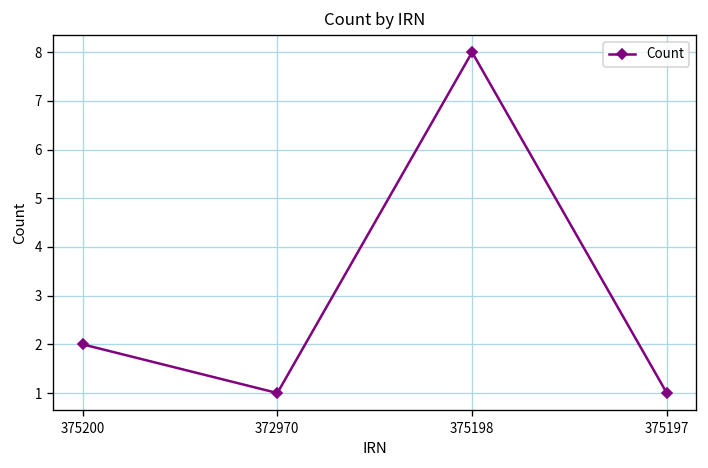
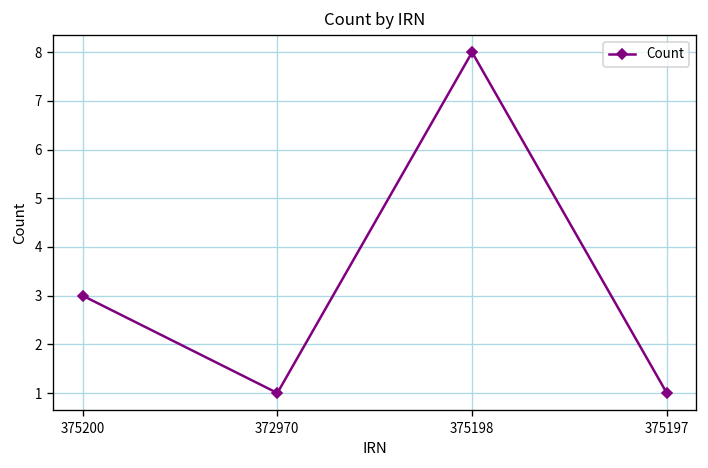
  {
-   "375200": 2,
+   "375200": 3,
    "372970": 1,
    "375198": 8,
    "375197": 1
  }
